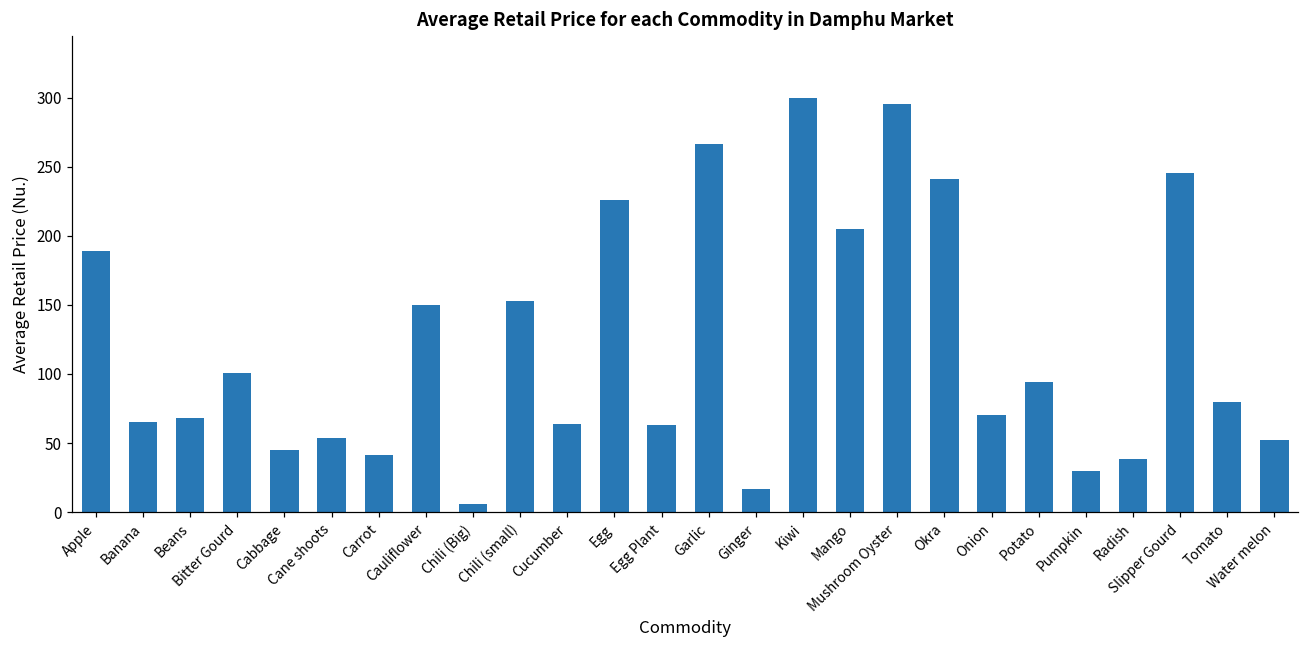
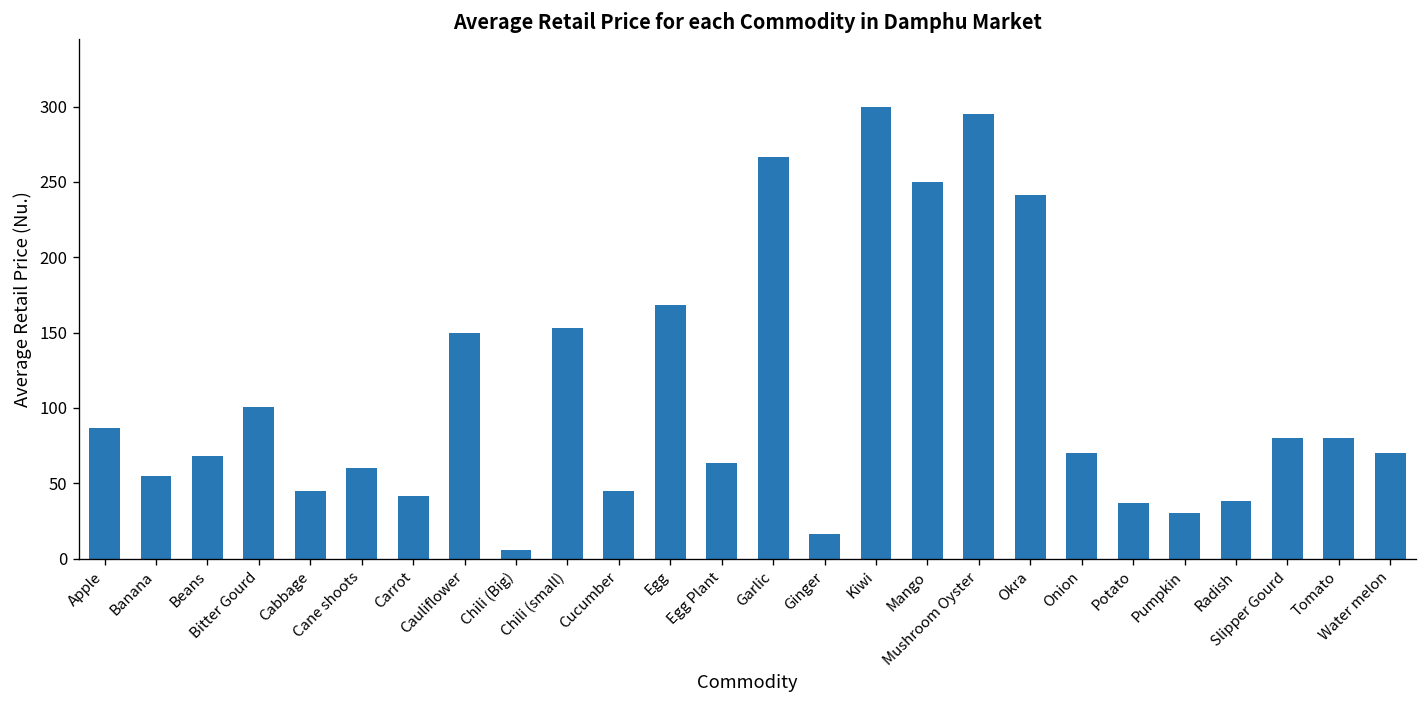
  {
-   "Apple": 189,
-   "Banana": 65,
+   "Apple": 87,
+   "Banana": 55,
    "Beans": 68,
    "Bitter Gourd": 101,
    "Cabbage": 45,
-   "Cane shoots": 53,
+   "Cane shoots": 60,
    "Carrot": 41,
    "Cauliflower": 150,
    "Chili (Big)": 6,
    "Chili (small)": 153,
-   "Cucumber": 64,
-   "Egg": 226,
+   "Cucumber": 45,
+   "Egg": 168,
    "Egg Plant": 63,
    "Garlic": 267,
    "Ginger": 17,
    "Kiwi": 300,
-   "Mango": 205,
+   "Mango": 250,
    "Mushroom Oyster": 295,
    "Okra": 241,
    "Onion": 70,
-   "Potato": 94,
+   "Potato": 37,
    "Pumpkin": 30,
    "Radish": 38,
-   "Slipper Gourd": 246,
+   "Slipper Gourd": 80,
    "Tomato": 80,
-   "Water melon": 52
+   "Water melon": 70
  }
